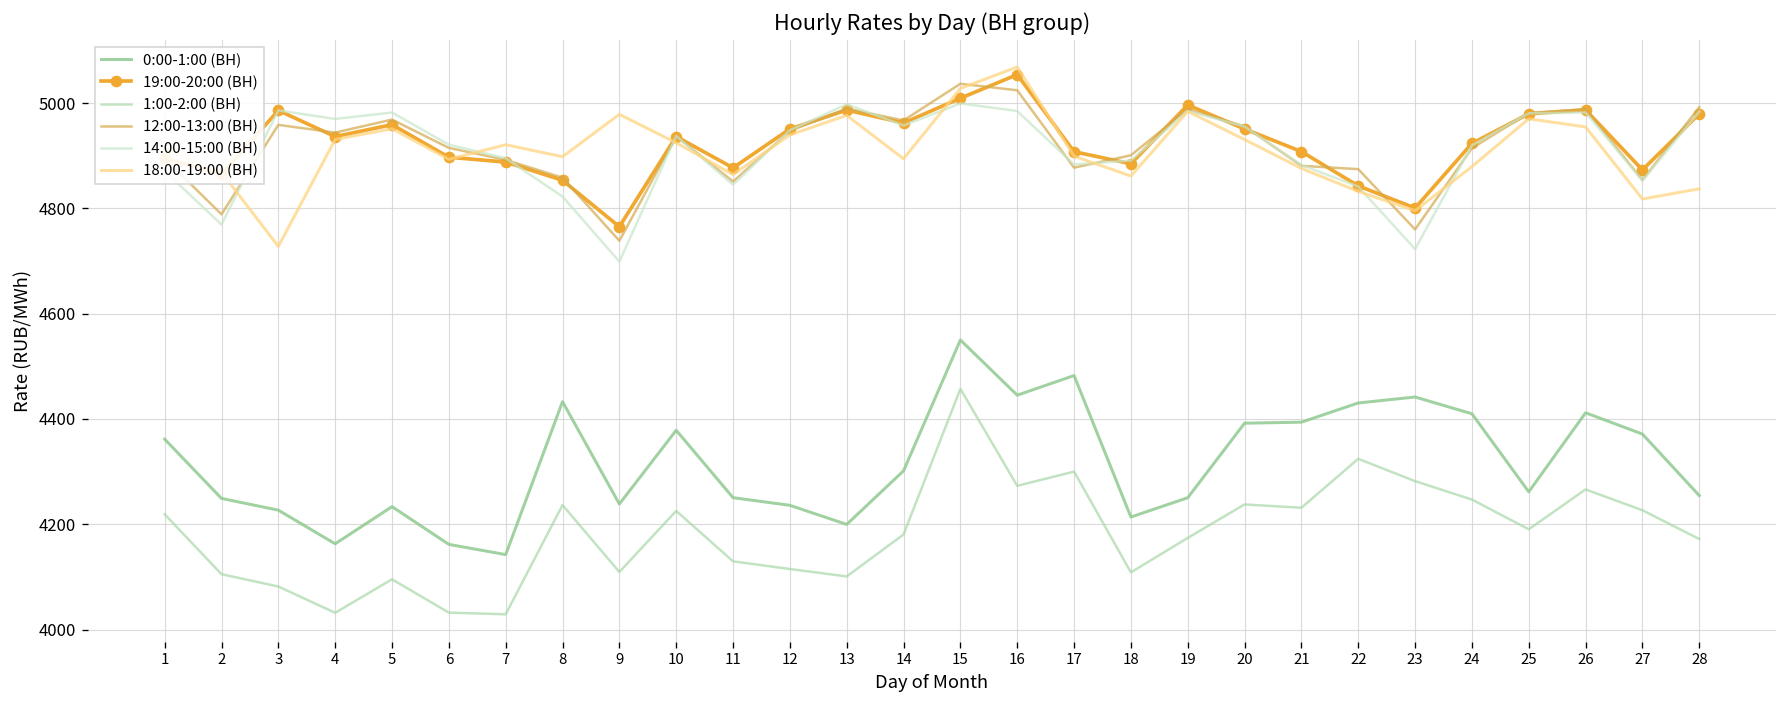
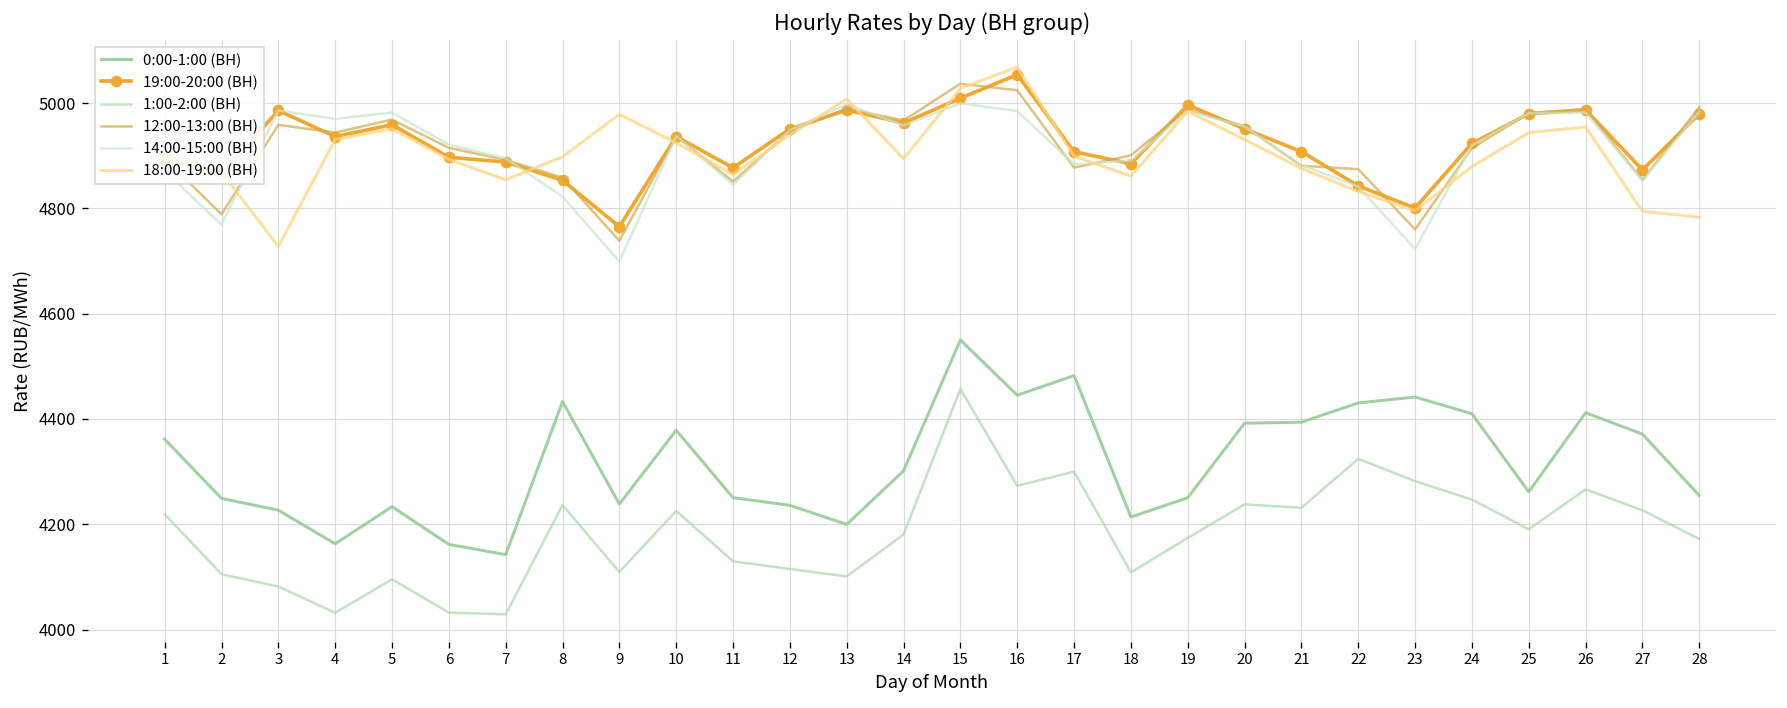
  {
    "18:00-19:00 (ВН)": {
      "3": 4730,
      "5": 4950,
-     "7": 4920,
+     "7": 4850,
      "8": 4900,
      "9": 4980,
      "10": 4920,
      "11": 4860,
      "12": 4940,
-     "13": 4980,
+     "13": 5010,
      "14": 4890,
      "15": 5030,
      "16": 5070,
      "17": 4900,
      "18": 4860,
      "20": 4930,
      "22": 4830,
      "24": 4880,
-     "25": 4970,
+     "25": 4940,
      "26": 4950,
-     "27": 4820,
-     "28": 4840
+     "27": 4790,
+     "28": 4780
    }
  }
